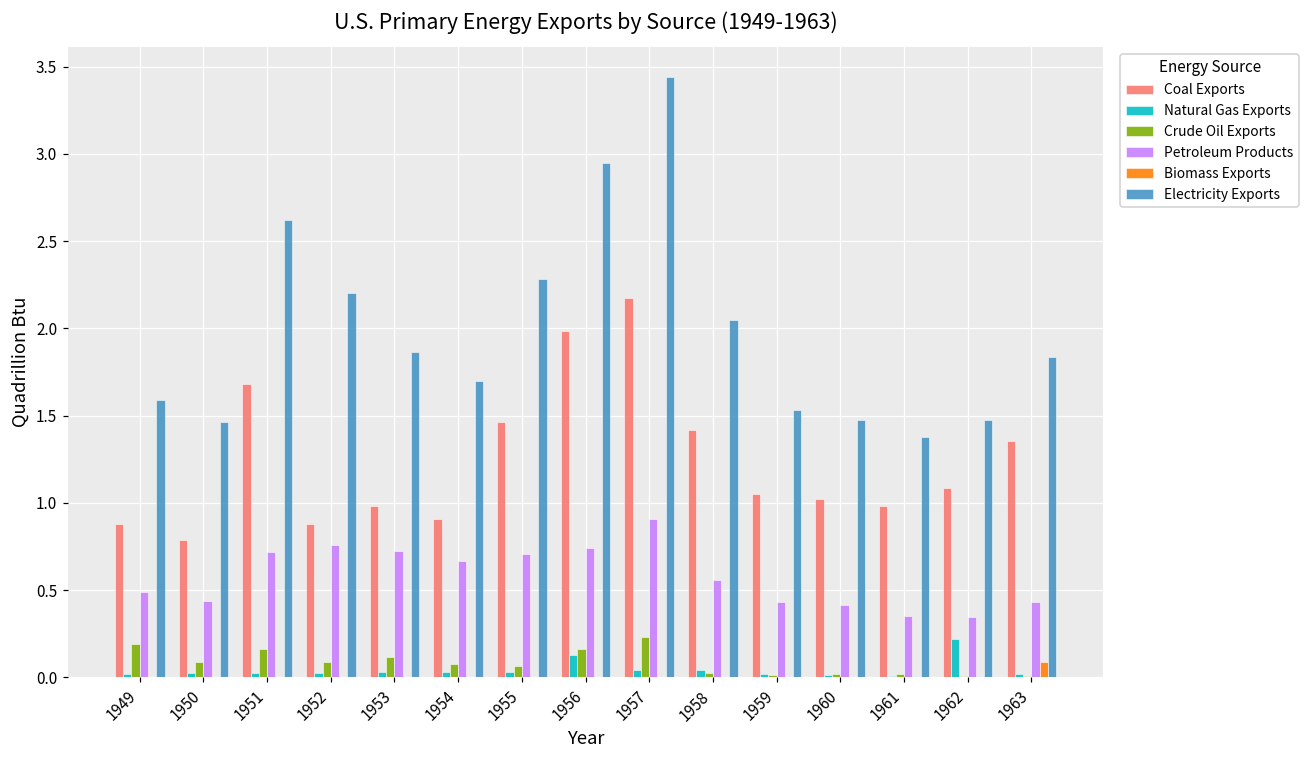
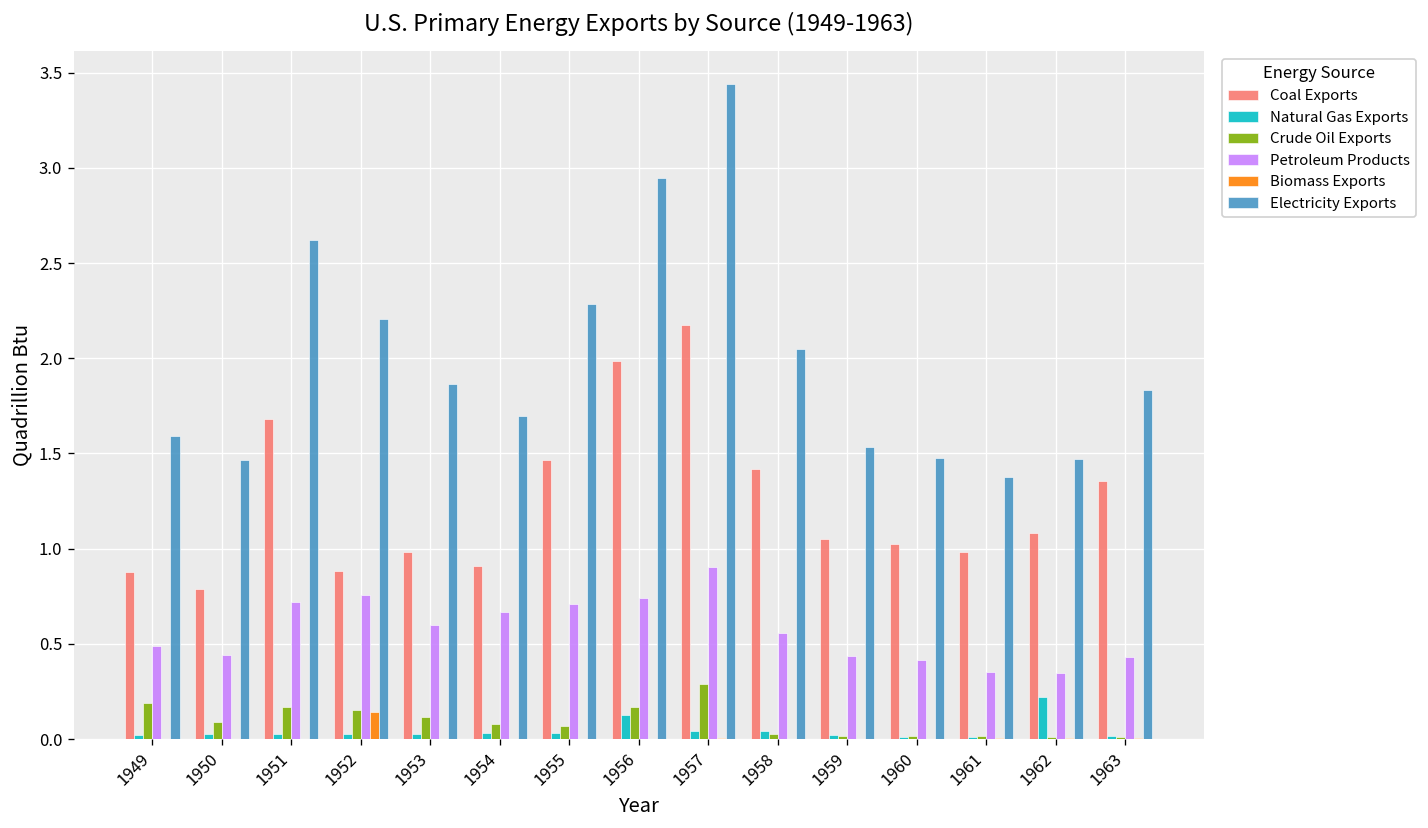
  {
    "Coal Exports": {
      "1949": 0.88,
      "1950": 0.79,
      "1951": 1.68,
      "1952": 0.88,
      "1953": 0.98,
      "1954": 0.91,
      "1955": 1.46,
      "1956": 1.98,
      "1957": 2.17,
      "1958": 1.42,
      "1959": 1.05,
      "1960": 1.02,
      "1961": 0.98,
      "1962": 1.08,
      "1963": 1.36
    },
    "Natural Gas Exports": {
      "1949": 0.02,
      "1950": 0.03,
      "1951": 0.03,
      "1952": 0.03,
      "1953": 0.03,
      "1954": 0.03,
      "1955": 0.03,
      "1956": 0.13,
      "1957": 0.04,
      "1958": 0.04,
      "1959": 0.02,
      "1962": 0.22,
      "1963": 0.02
    },
    "Crude Oil Exports": {
      "1949": 0.19,
      "1950": 0.09,
      "1951": 0.17,
-     "1952": 0.09,
+     "1952": 0.15,
      "1953": 0.12,
      "1954": 0.08,
      "1955": 0.07,
      "1956": 0.17,
-     "1957": 0.23,
+     "1957": 0.29,
      "1958": 0.03,
      "1960": 0.02,
      "1961": 0.02
    },
    "Petroleum Products": {
      "1949": 0.49,
      "1950": 0.44,
      "1951": 0.72,
      "1952": 0.76,
-     "1953": 0.73,
+     "1953": 0.60,
      "1954": 0.67,
      "1955": 0.71,
      "1956": 0.74,
      "1957": 0.91,
      "1958": 0.56,
      "1959": 0.43,
      "1960": 0.41,
      "1961": 0.35,
      "1962": 0.35,
      "1963": 0.43
    },
    "Biomass Exports": {
-     "1952": 0.00,
-     "1963": 0.09
+     "1952": 0.14,
+     "1963": 0.01
    },
    "Electricity Exports": {
      "1949": 1.59,
      "1950": 1.47,
      "1951": 2.62,
      "1952": 2.20,
      "1953": 1.87,
      "1954": 1.70,
      "1955": 2.29,
      "1956": 2.95,
      "1957": 3.44,
      "1958": 2.05,
      "1959": 1.53,
      "1960": 1.48,
      "1961": 1.38,
      "1962": 1.47,
      "1963": 1.84
    }
  }
